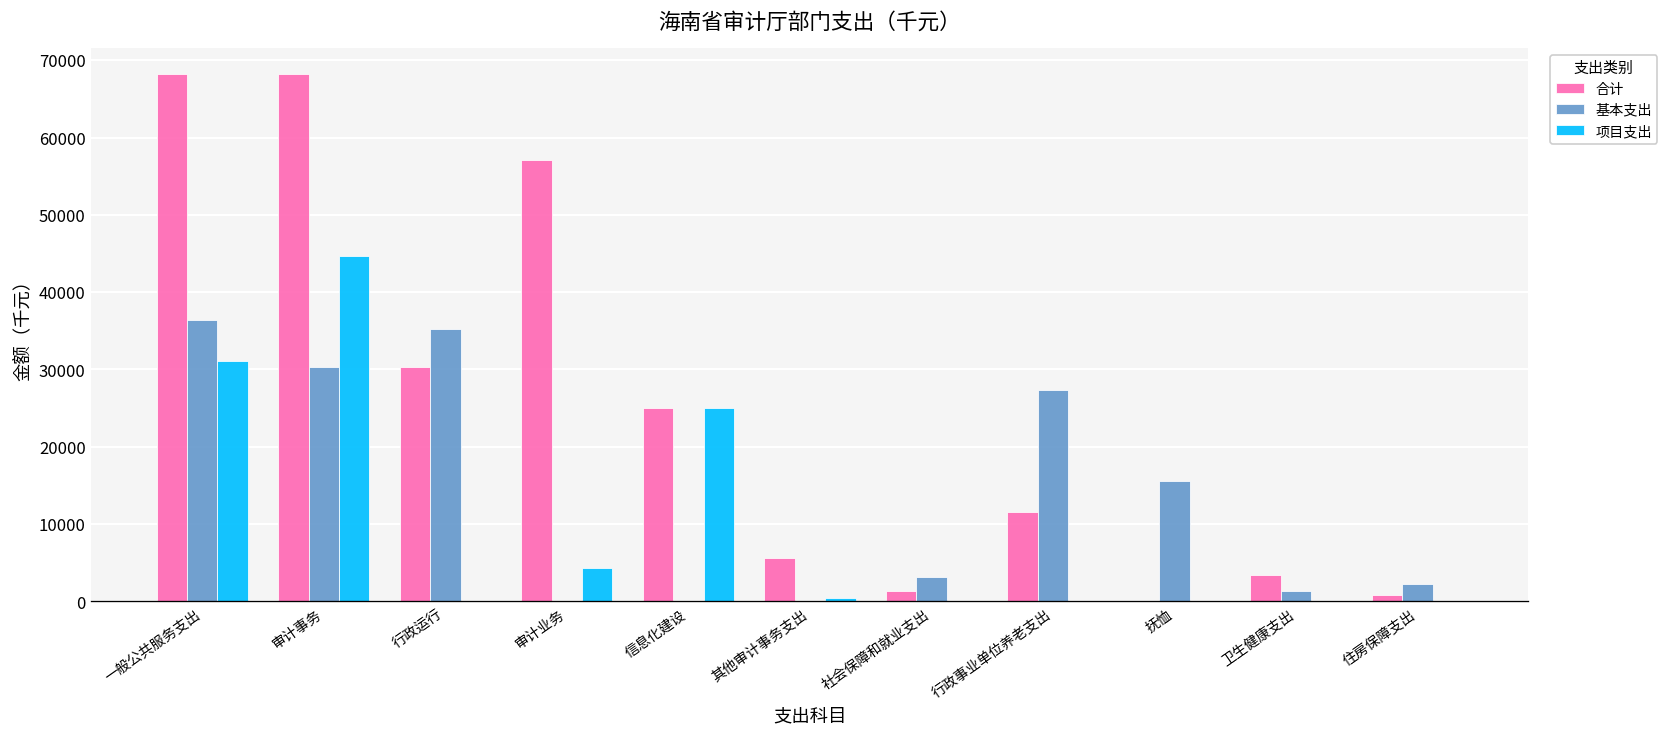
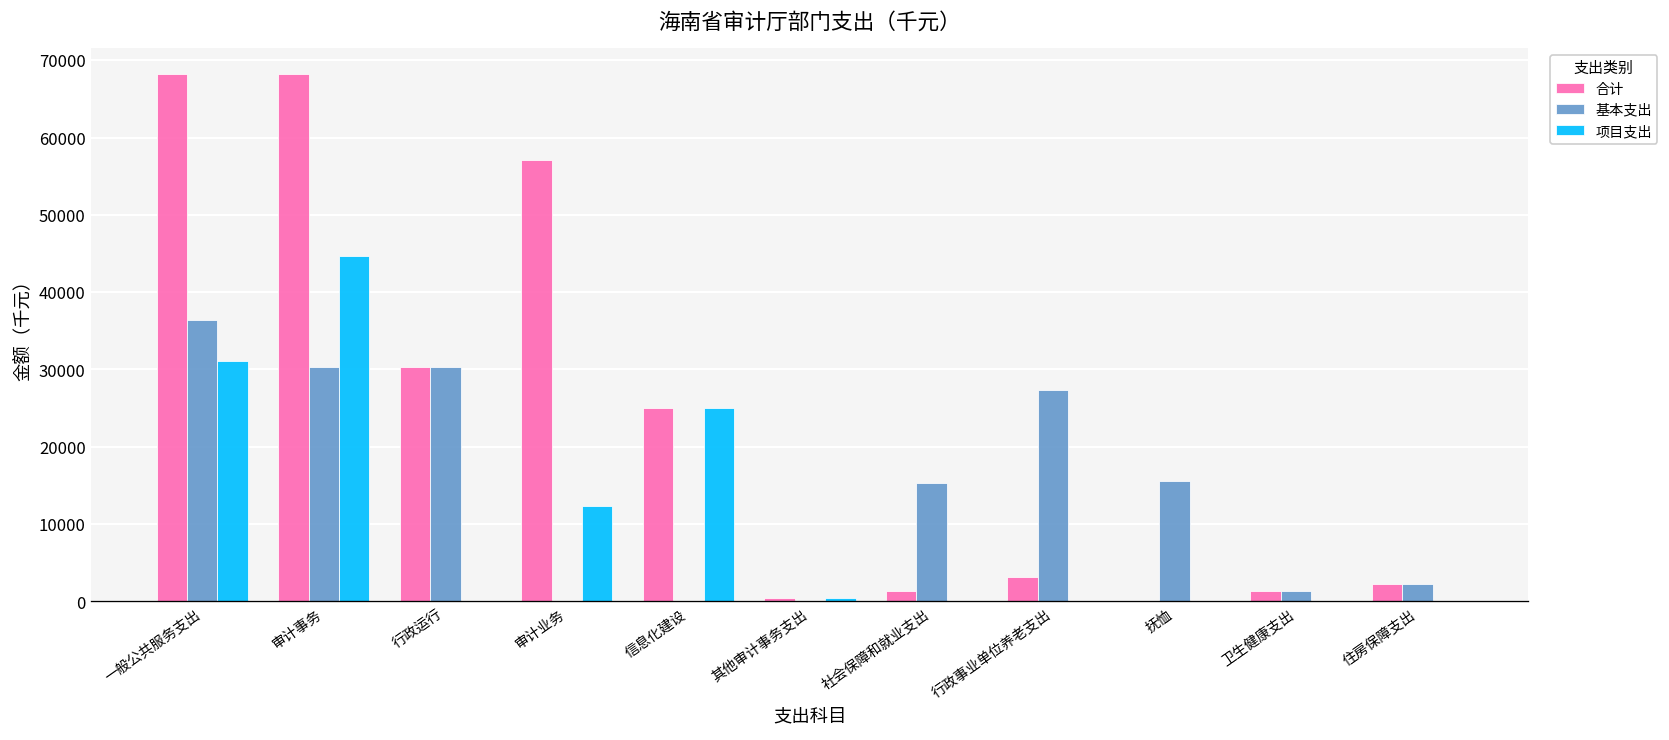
  {
    "合计": {
      "一般公共服务支出": 68000,
      "审计事务": 68000,
      "行政运行": 30000,
      "审计业务": 57000,
      "信息化建设": 25000,
-     "其他审计事务支出": 6000,
+     "其他审计事务支出": 0,
      "社会保障和就业支出": 1000,
-     "行政事业单位养老支出": 12000,
-     "卫生健康支出": 3000,
-     "住房保障支出": 1000
+     "行政事业单位养老支出": 3000,
+     "卫生健康支出": 1000,
+     "住房保障支出": 2000
    },
    "基本支出": {
      "一般公共服务支出": 36000,
      "审计事务": 30000,
-     "行政运行": 35000,
+     "行政运行": 30000,
      "审计业务": 0,
      "信息化建设": 0,
      "其他审计事务支出": 0,
-     "社会保障和就业支出": 3000,
+     "社会保障和就业支出": 15000,
      "行政事业单位养老支出": 27000,
      "抚恤": 16000,
      "卫生健康支出": 1000,
      "住房保障支出": 2000
    },
    "项目支出": {
      "一般公共服务支出": 31000,
      "审计事务": 45000,
      "行政运行": 0,
-     "审计业务": 4000,
+     "审计业务": 12000,
      "信息化建设": 25000,
      "其他审计事务支出": 0,
      "社会保障和就业支出": 0,
      "行政事业单位养老支出": 0,
      "抚恤": 0,
      "卫生健康支出": 0,
      "住房保障支出": 0
    }
  }
